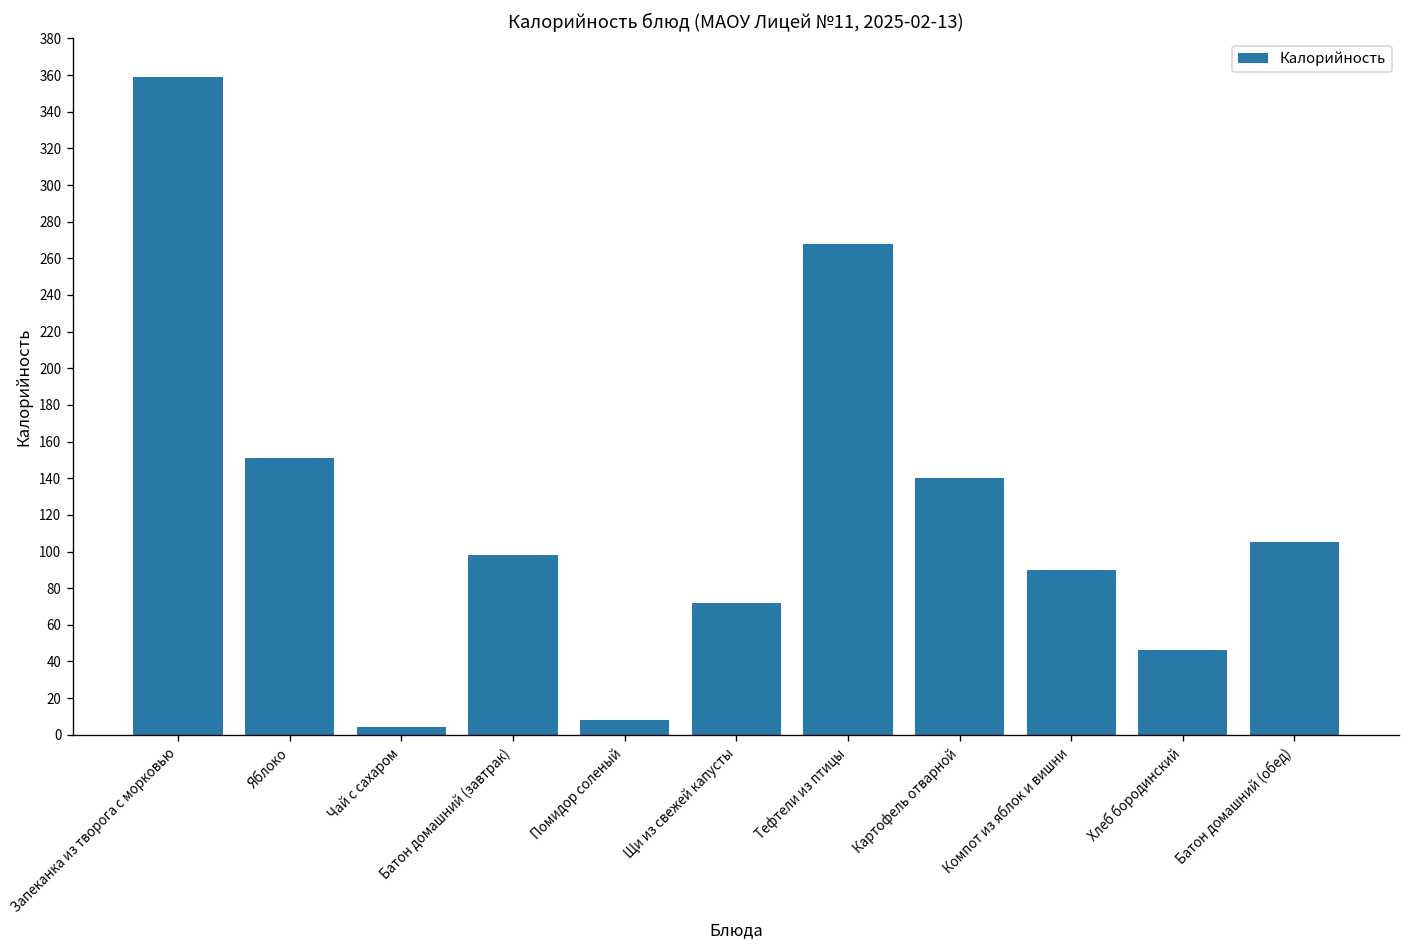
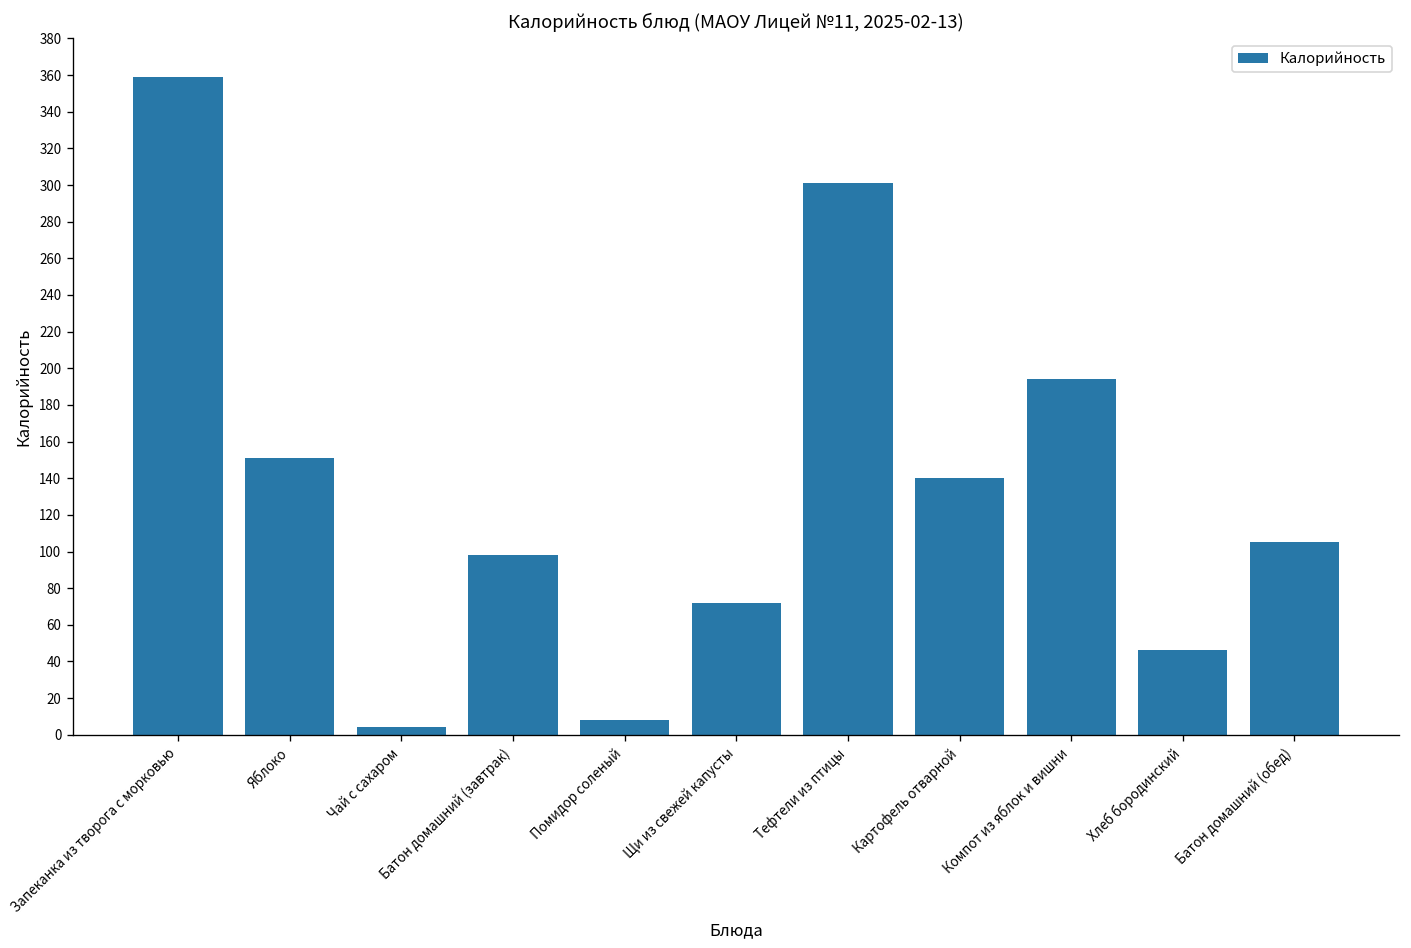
  {
    "Запеканка из творога с морковью": 359,
    "Яблоко": 151,
    "Чай с сахаром": 4,
    "Батон домашний (завтрак)": 98,
    "Помидор соленый": 8,
    "Щи из свежей капусты": 72,
-   "Тефтели из птицы": 268,
+   "Тефтели из птицы": 301,
    "Картофель отварной": 140,
-   "Компот из яблок и вишни": 90,
+   "Компот из яблок и вишни": 194,
    "Хлеб бородинский": 46,
    "Батон домашний (обед)": 105
  }
